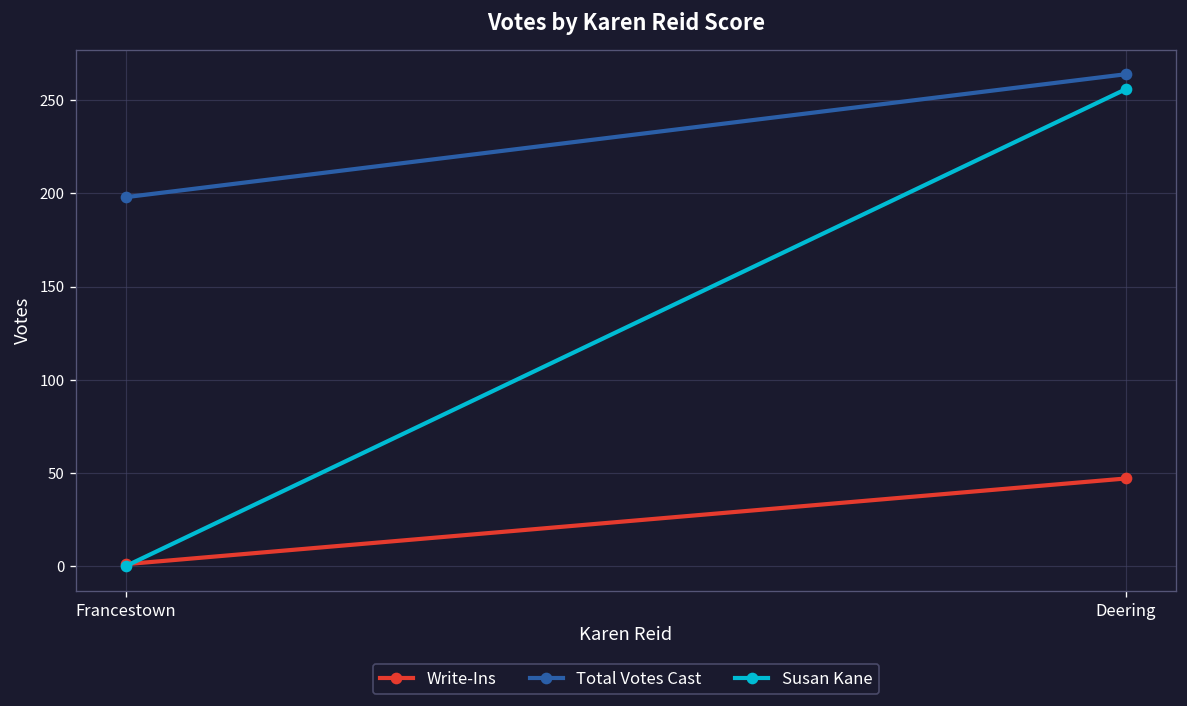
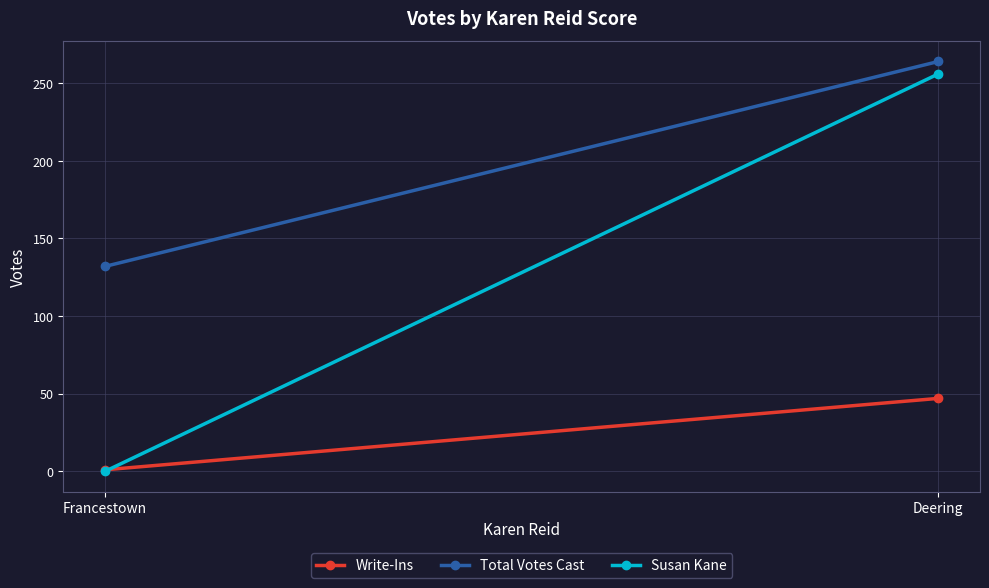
  {
    "Write-Ins": {
      "Deering": 47
    },
    "Total Votes Cast": {
-     "Francestown": 198,
+     "Francestown": 132,
      "Deering": 264
    },
    "Susan Kane": {
      "Deering": 256
    }
  }
